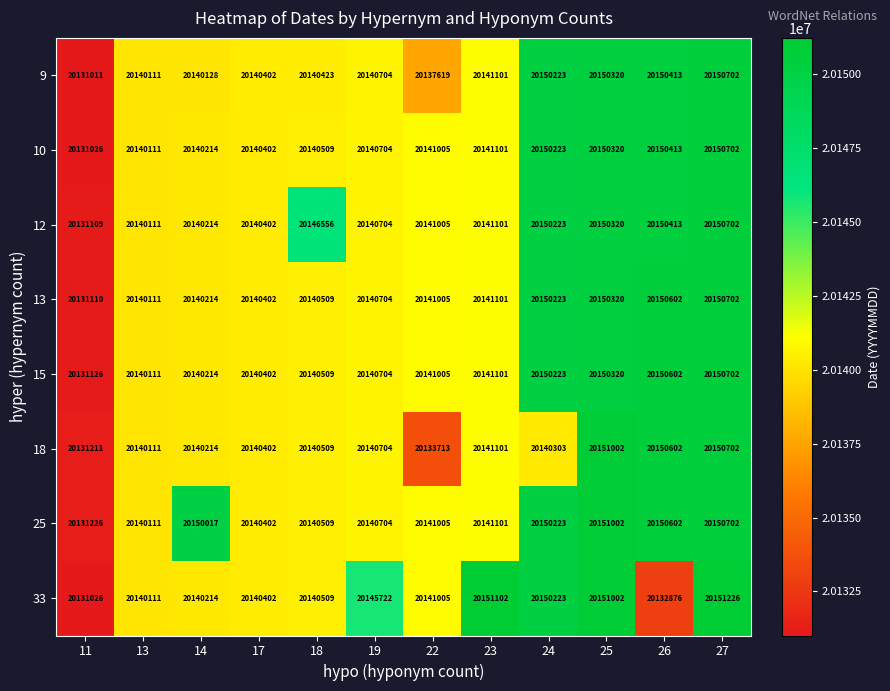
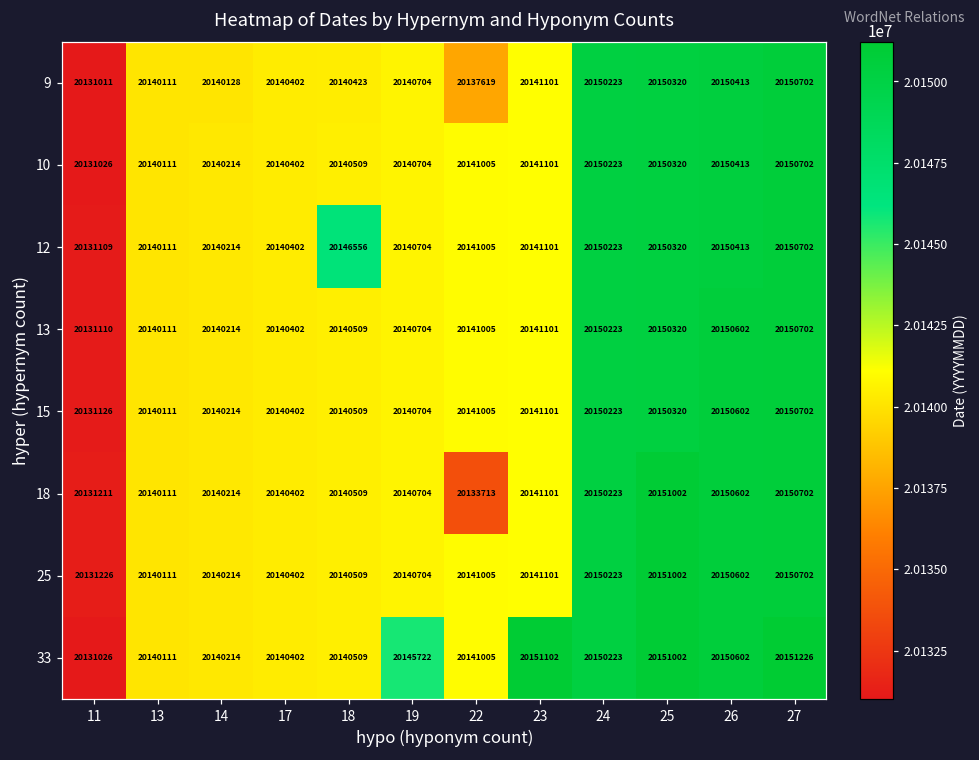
  {
    "9": {
      "11": 20131011,
      "13": 20140111,
      "14": 20140128,
      "17": 20140402,
      "18": 20140423,
      "19": 20140704,
      "22": 20137619,
      "23": 20141101,
      "24": 20150223,
      "25": 20150320,
      "26": 20150413,
      "27": 20150702
    },
    "10": {
      "11": 20131026,
      "13": 20140111,
      "14": 20140214,
      "17": 20140402,
      "18": 20140509,
      "19": 20140704,
      "22": 20141005,
      "23": 20141101,
      "24": 20150223,
      "25": 20150320,
      "26": 20150413,
      "27": 20150702
    },
    "12": {
      "11": 20131109,
      "13": 20140111,
      "14": 20140214,
      "17": 20140402,
      "18": 20146556,
      "19": 20140704,
      "22": 20141005,
      "23": 20141101,
      "24": 20150223,
      "25": 20150320,
      "26": 20150413,
      "27": 20150702
    },
    "13": {
      "11": 20131110,
      "13": 20140111,
      "14": 20140214,
      "17": 20140402,
      "18": 20140509,
      "19": 20140704,
      "22": 20141005,
      "23": 20141101,
      "24": 20150223,
      "25": 20150320,
      "26": 20150602,
      "27": 20150702
    },
    "15": {
      "11": 20131126,
      "13": 20140111,
      "14": 20140214,
      "17": 20140402,
      "18": 20140509,
      "19": 20140704,
      "22": 20141005,
      "23": 20141101,
      "24": 20150223,
      "25": 20150320,
      "26": 20150602,
      "27": 20150702
    },
    "18": {
      "11": 20131211,
      "13": 20140111,
      "14": 20140214,
      "17": 20140402,
      "18": 20140509,
      "19": 20140704,
      "22": 20133713,
      "23": 20141101,
-     "24": 20140303,
+     "24": 20150223,
      "25": 20151002,
      "26": 20150602,
      "27": 20150702
    },
    "25": {
      "11": 20131226,
      "13": 20140111,
-     "14": 20150017,
+     "14": 20140214,
      "17": 20140402,
      "18": 20140509,
      "19": 20140704,
      "22": 20141005,
      "23": 20141101,
      "24": 20150223,
      "25": 20151002,
      "26": 20150602,
      "27": 20150702
    },
    "33": {
      "11": 20131026,
      "13": 20140111,
      "14": 20140214,
      "17": 20140402,
      "18": 20140509,
      "19": 20145722,
      "22": 20141005,
      "23": 20151102,
      "24": 20150223,
      "25": 20151002,
-     "26": 20132876,
+     "26": 20150602,
      "27": 20151226
    }
  }
